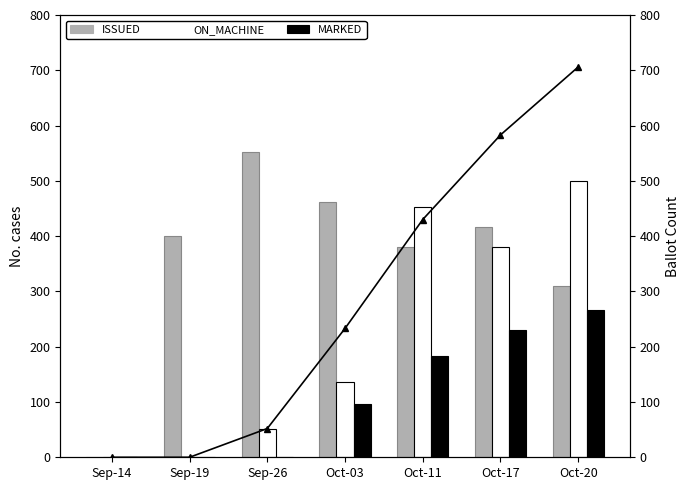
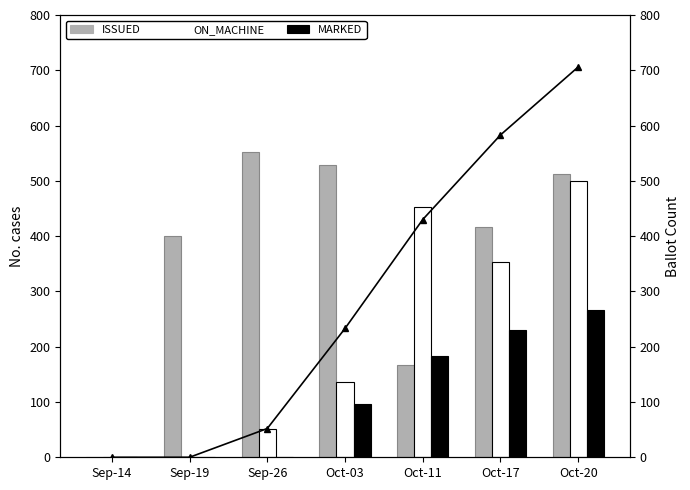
  {
    "ISSUED": {
      "Sep-14": 0,
      "Sep-19": 400,
      "Sep-26": 550,
-     "Oct-03": 460,
-     "Oct-11": 380,
+     "Oct-03": 530,
+     "Oct-11": 170,
      "Oct-17": 420,
-     "Oct-20": 310
+     "Oct-20": 510
    },
    "ON_MACHINE": {
      "Sep-14": 0,
      "Sep-19": 0,
      "Sep-26": 50,
      "Oct-03": 140,
      "Oct-11": 450,
-     "Oct-17": 380,
+     "Oct-17": 350,
      "Oct-20": 500
    }
  }
